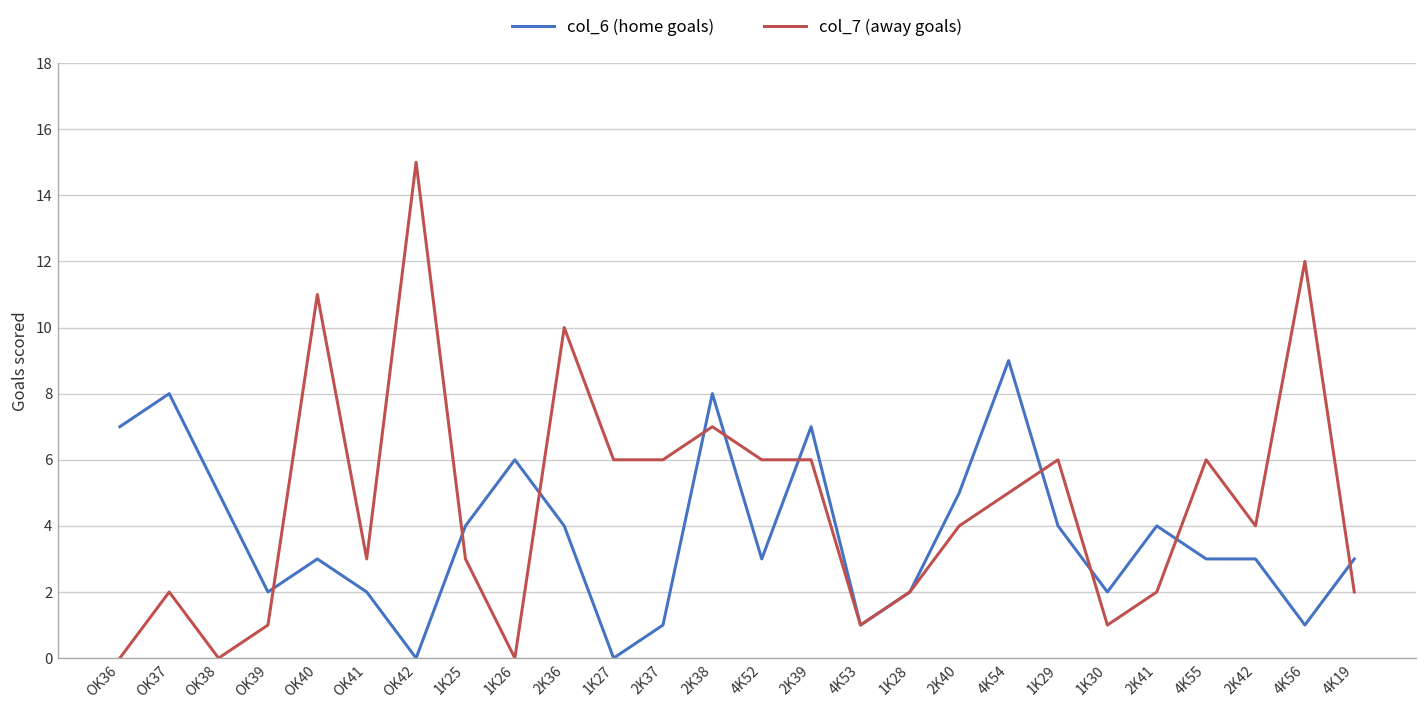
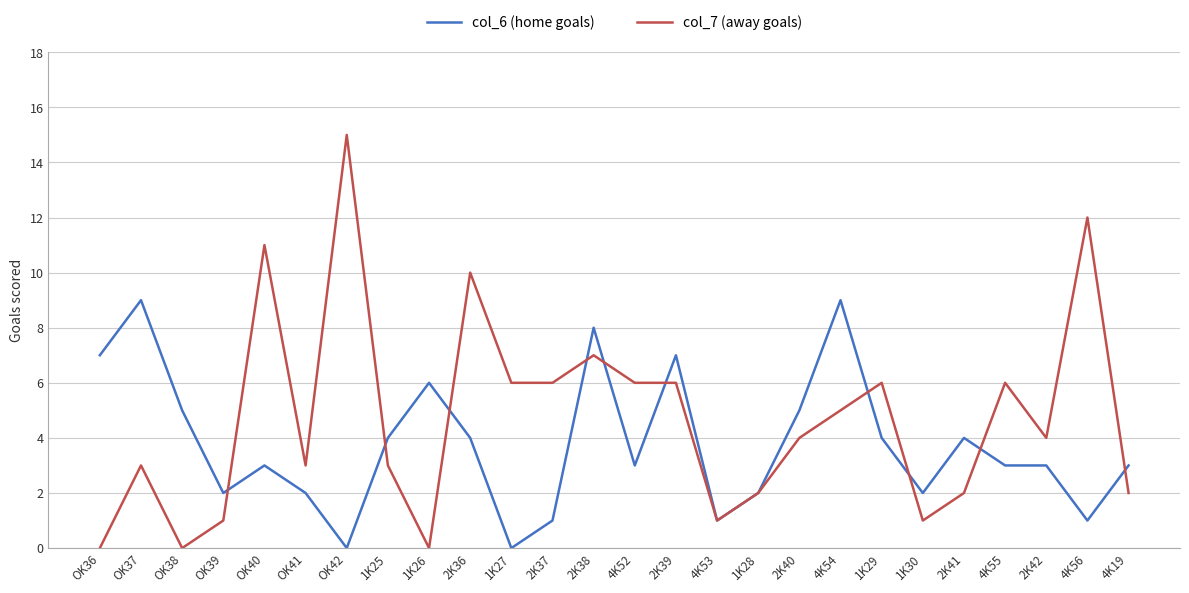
  {
    "col_6 (home goals)": {
      "OK36": 7,
-     "OK37": 8,
+     "OK37": 9,
      "OK38": 5,
      "OK39": 2,
      "OK40": 3,
      "OK41": 2,
      "OK42": 0,
      "1K25": 4,
      "1K26": 6,
      "2K36": 4,
      "1K27": 0,
      "2K37": 1,
      "2K38": 8,
      "4K52": 3,
      "2K39": 7,
      "2K40": 5,
      "4K54": 9,
      "1K29": 4,
      "1K30": 2,
      "2K41": 4,
      "4K55": 3,
      "2K42": 3,
      "4K56": 1,
      "4K19": 3
    },
    "col_7 (away goals)": {
      "OK36": 0,
-     "OK37": 2,
+     "OK37": 3,
      "OK38": 0,
      "OK39": 1,
      "OK40": 11,
      "OK41": 3,
      "OK42": 15,
      "1K25": 3,
      "1K26": 0,
      "2K36": 10,
      "1K27": 6,
      "2K37": 6,
      "2K38": 7,
      "4K52": 6,
      "2K39": 6,
      "2K40": 4,
      "4K54": 5,
      "1K29": 6,
      "1K30": 1,
      "2K41": 2,
      "4K55": 6,
      "2K42": 4,
      "4K56": 12,
      "4K19": 2
    }
  }
